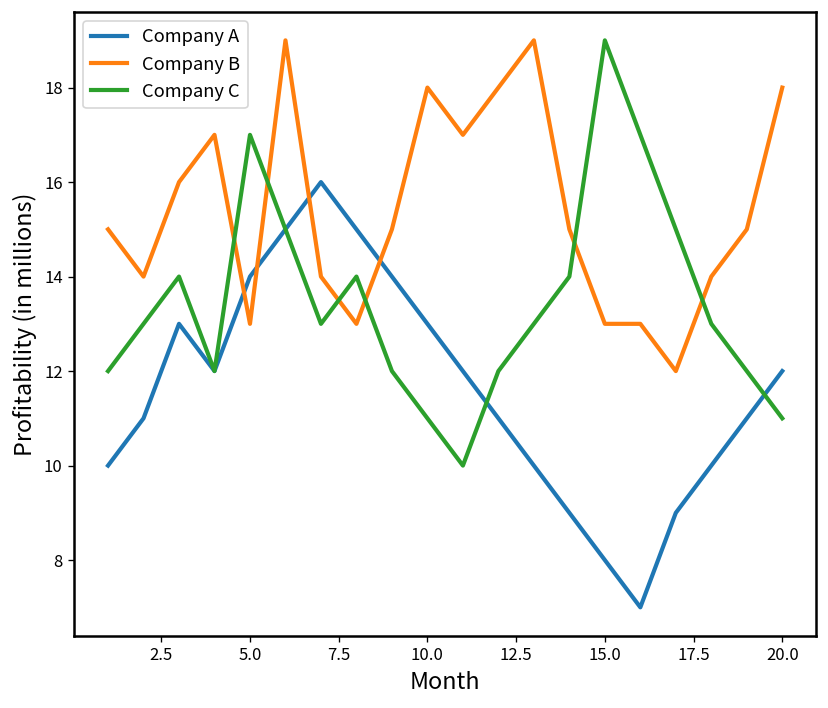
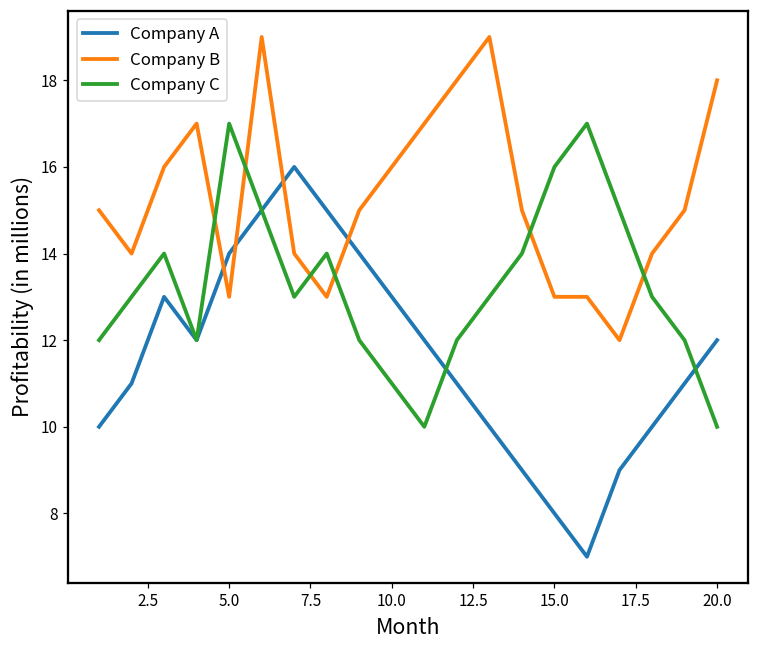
  {
    "Company A": {
      "5.0": 14,
      "10.0": 13,
      "15.0": 8,
      "20.0": 12
    },
    "Company B": {
      "5.0": 13,
-     "10.0": 18,
+     "10.0": 16,
      "15.0": 13,
      "20.0": 18
    },
    "Company C": {
      "5.0": 17,
      "10.0": 11,
-     "15.0": 19,
-     "20.0": 11
+     "15.0": 16,
+     "20.0": 10
    }
  }
